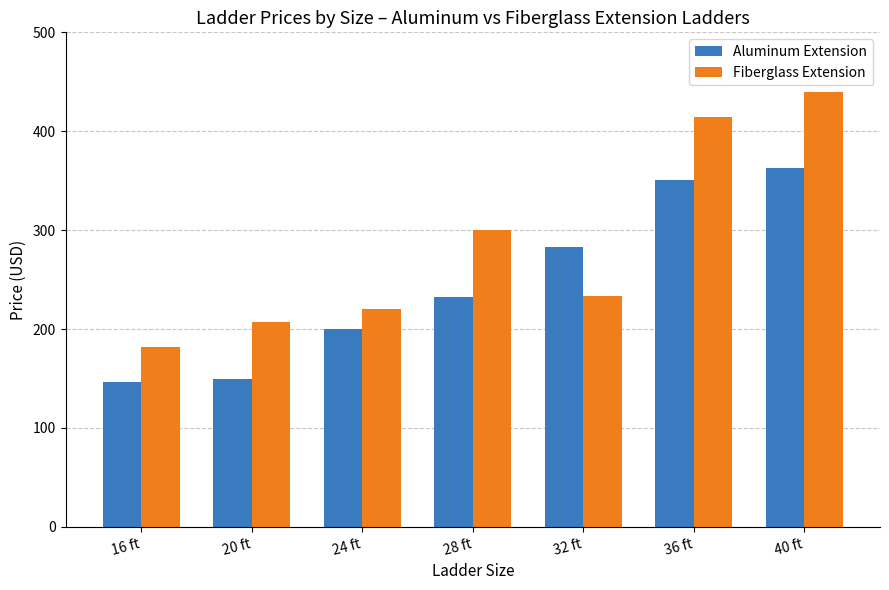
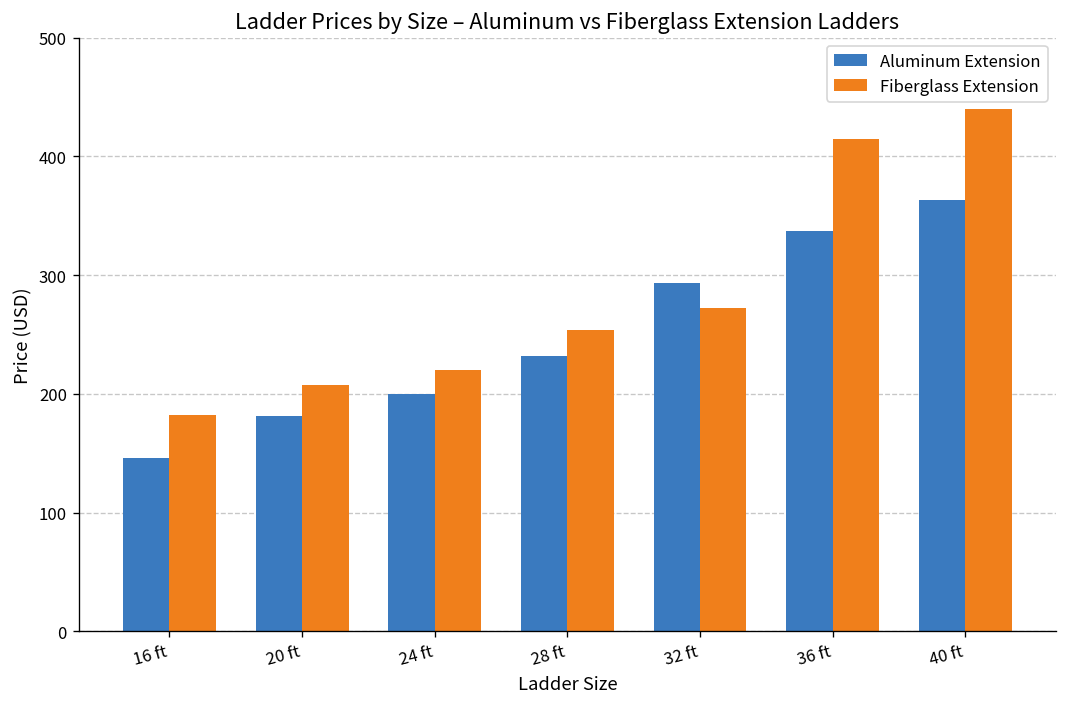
  {
    "Aluminum Extension": {
      "16 ft": 150,
-     "20 ft": 150,
+     "20 ft": 180,
      "24 ft": 200,
      "28 ft": 230,
-     "32 ft": 280,
-     "36 ft": 350,
+     "32 ft": 290,
+     "36 ft": 340,
      "40 ft": 360
    },
    "Fiberglass Extension": {
      "16 ft": 180,
      "20 ft": 210,
      "24 ft": 220,
-     "28 ft": 300,
-     "32 ft": 230,
+     "28 ft": 250,
+     "32 ft": 270,
      "36 ft": 410,
      "40 ft": 440
    }
  }
